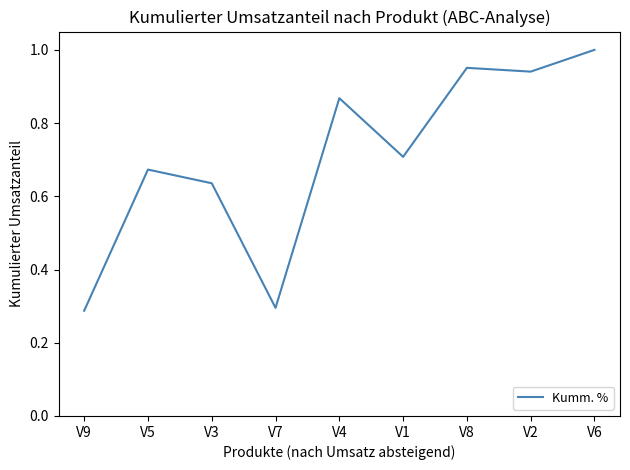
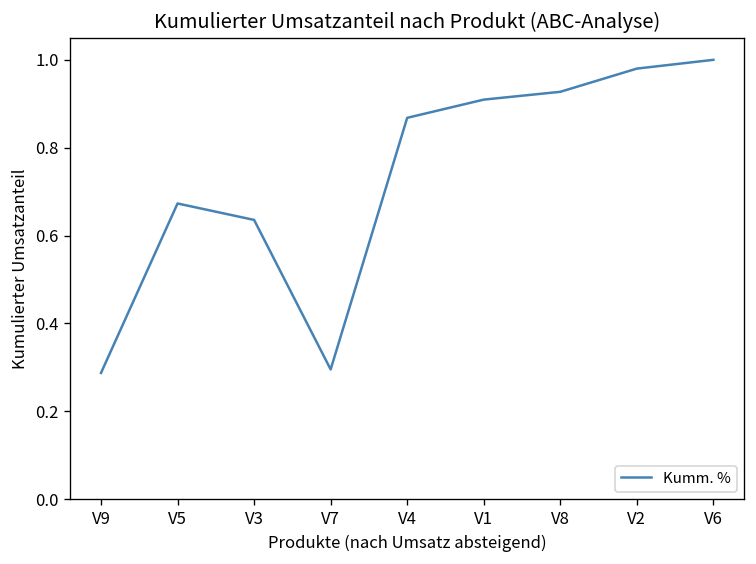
  {
    "V9": 0.29,
    "V5": 0.67,
    "V3": 0.64,
    "V7": 0.30,
    "V4": 0.87,
-   "V1": 0.71,
-   "V8": 0.95,
-   "V2": 0.94,
+   "V1": 0.91,
+   "V8": 0.93,
+   "V2": 0.98,
    "V6": 1.00
  }
